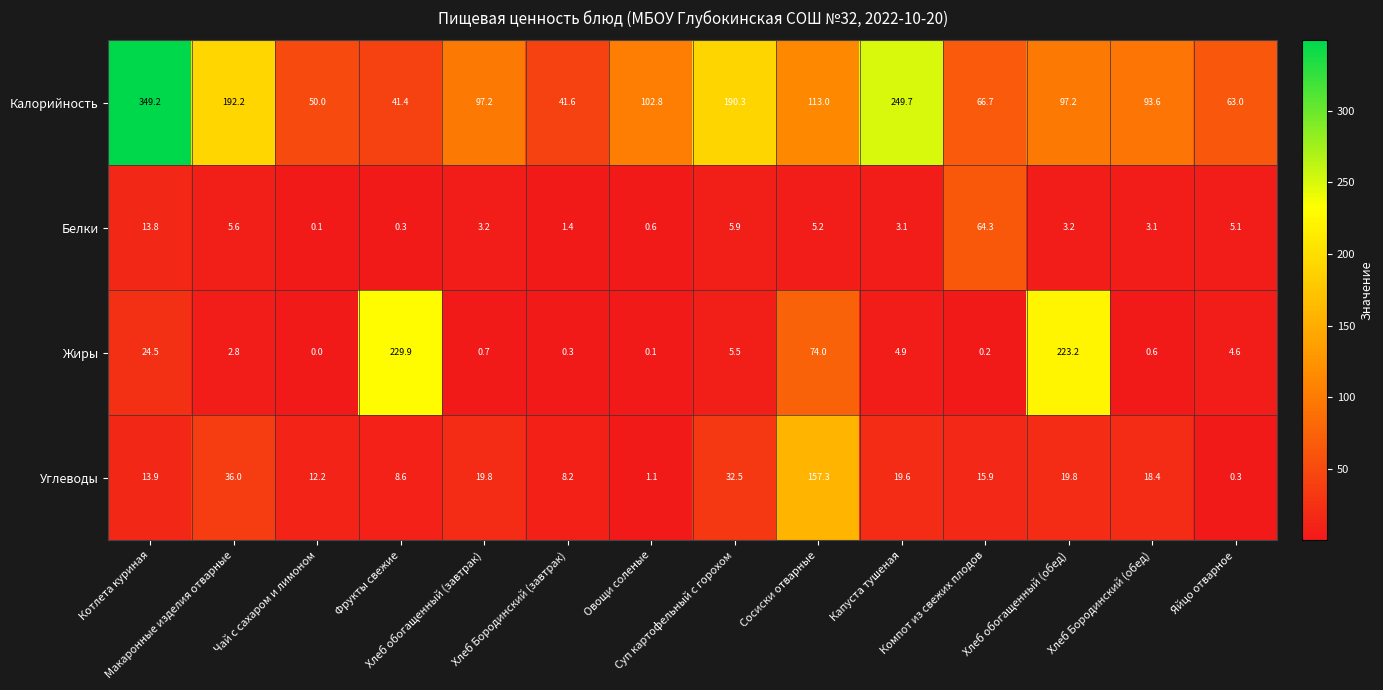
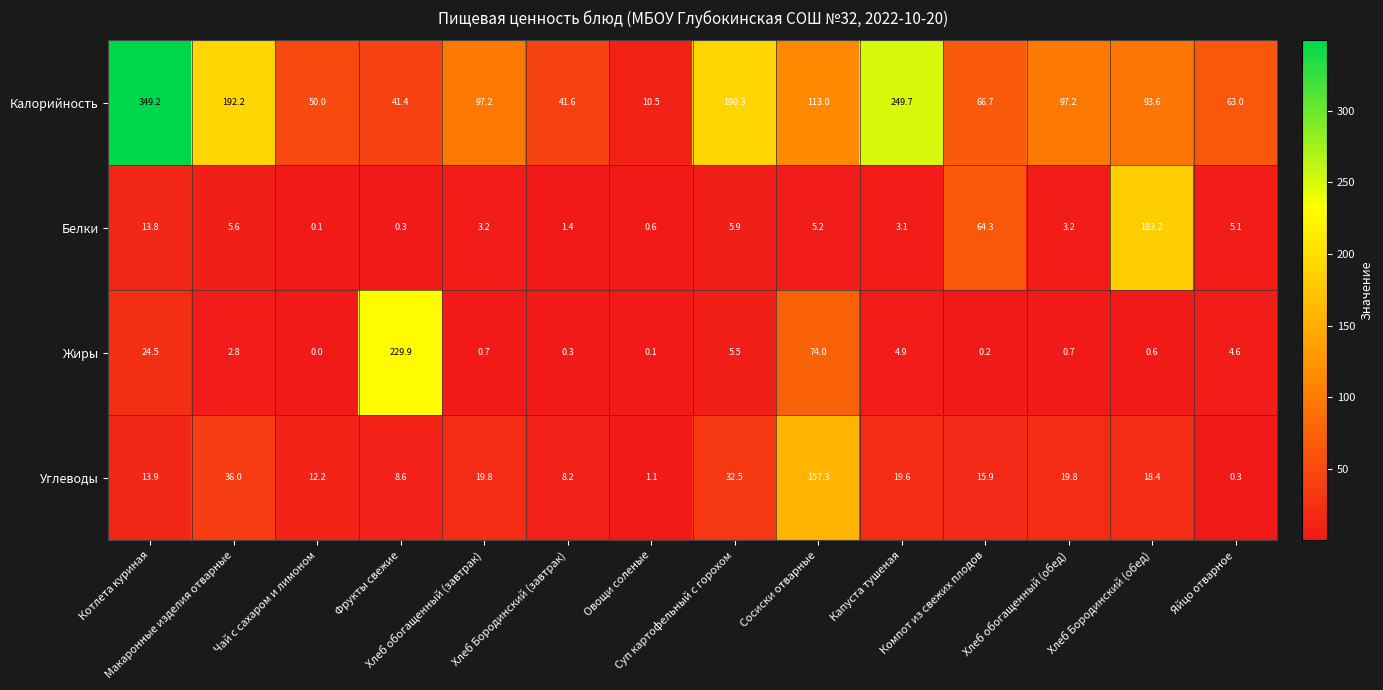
  {
    "Калорийность": {
      "Котлета куриная": 349.2,
      "Макаронные изделия отварные": 192.2,
      "Чай с сахаром и лимоном": 50.0,
      "Фрукты свежие": 41.4,
      "Хлеб обогащенный (завтрак)": 97.2,
      "Хлеб Бородинский (завтрак)": 41.6,
-     "Овощи соленые": 102.8,
+     "Овощи соленые": 10.5,
      "Суп картофельный с горохом": 190.3,
      "Сосиски отварные": 113.0,
      "Капуста тушеная": 249.7,
      "Компот из свежих плодов": 66.7,
      "Хлеб обогащенный (обед)": 97.2,
      "Хлеб Бородинский (обед)": 93.6,
      "Яйцо отварное": 63.0
    },
    "Белки": {
      "Котлета куриная": 13.8,
      "Макаронные изделия отварные": 5.6,
      "Чай с сахаром и лимоном": 0.1,
      "Фрукты свежие": 0.3,
      "Хлеб обогащенный (завтрак)": 3.2,
      "Хлеб Бородинский (завтрак)": 1.4,
      "Овощи соленые": 0.6,
      "Суп картофельный с горохом": 5.9,
      "Сосиски отварные": 5.2,
      "Капуста тушеная": 3.1,
      "Компот из свежих плодов": 64.3,
      "Хлеб обогащенный (обед)": 3.2,
-     "Хлеб Бородинский (обед)": 3.1,
+     "Хлеб Бородинский (обед)": 183.2,
      "Яйцо отварное": 5.1
    },
    "Жиры": {
      "Котлета куриная": 24.5,
      "Макаронные изделия отварные": 2.8,
      "Чай с сахаром и лимоном": 0.0,
      "Фрукты свежие": 229.9,
      "Хлеб обогащенный (завтрак)": 0.7,
      "Хлеб Бородинский (завтрак)": 0.3,
      "Овощи соленые": 0.1,
      "Суп картофельный с горохом": 5.5,
      "Сосиски отварные": 74.0,
      "Капуста тушеная": 4.9,
      "Компот из свежих плодов": 0.2,
-     "Хлеб обогащенный (обед)": 223.2,
+     "Хлеб обогащенный (обед)": 0.7,
      "Хлеб Бородинский (обед)": 0.6,
      "Яйцо отварное": 4.6
    },
    "Углеводы": {
      "Котлета куриная": 13.9,
      "Макаронные изделия отварные": 36.0,
      "Чай с сахаром и лимоном": 12.2,
      "Фрукты свежие": 8.6,
      "Хлеб обогащенный (завтрак)": 19.8,
      "Хлеб Бородинский (завтрак)": 8.2,
      "Овощи соленые": 1.1,
      "Суп картофельный с горохом": 32.5,
      "Сосиски отварные": 157.3,
      "Капуста тушеная": 19.6,
      "Компот из свежих плодов": 15.9,
      "Хлеб обогащенный (обед)": 19.8,
      "Хлеб Бородинский (обед)": 18.4,
      "Яйцо отварное": 0.3
    }
  }
